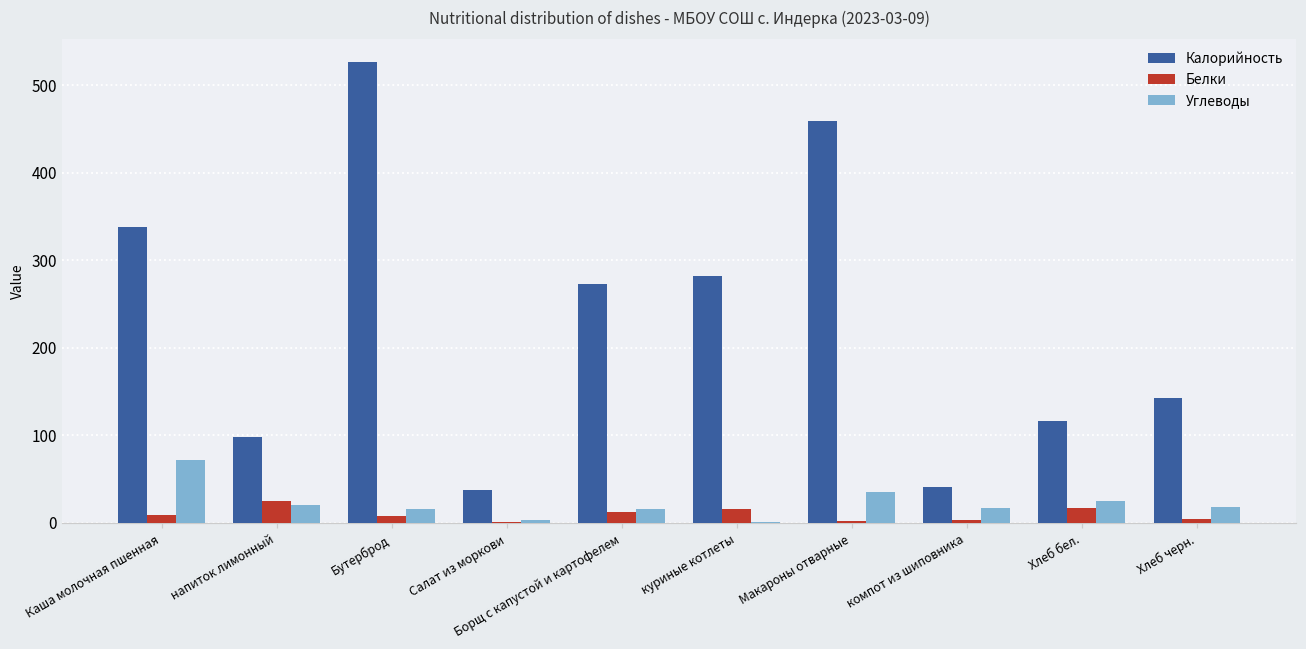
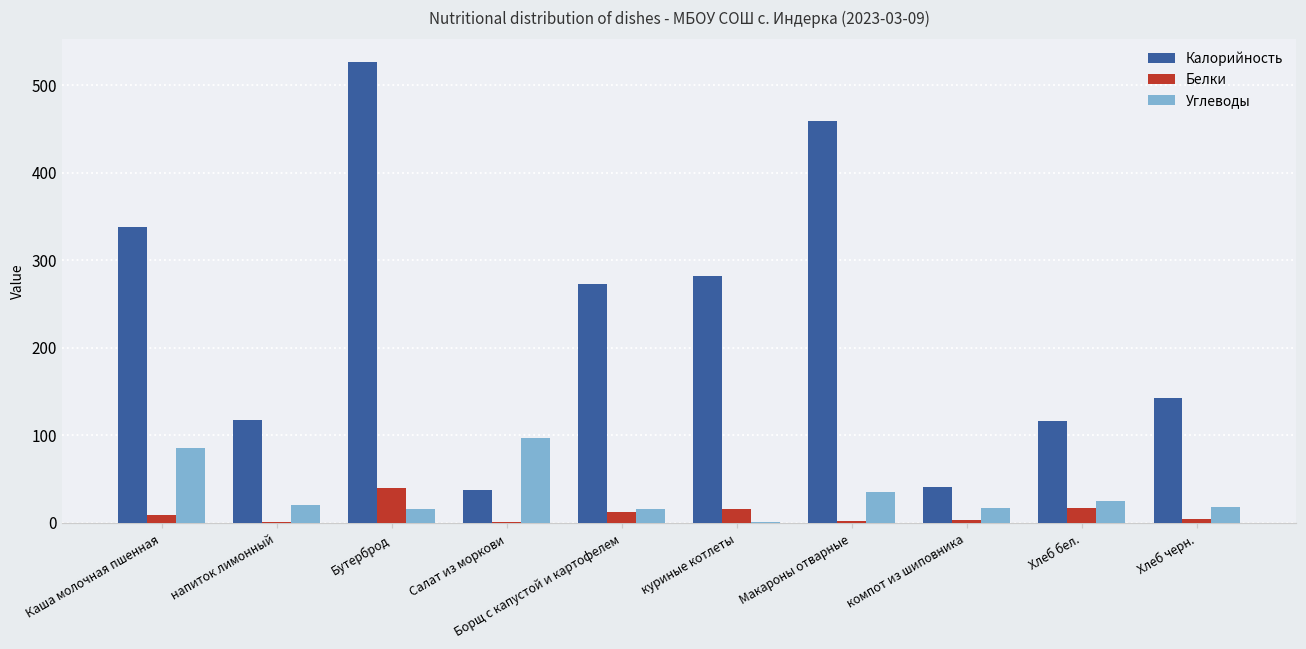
  {
    "Калорийность": {
      "Каша молочная пшенная": 340,
-     "напиток лимонный": 100,
+     "напиток лимонный": 120,
      "Бутерброд": 530,
      "Салат из моркови": 40,
      "Борщ с капустой и картофелем": 270,
      "куриные котлеты": 280,
      "Макароны отварные": 460,
      "компот из шиповника": 40,
      "Хлеб бел.": 120,
      "Хлеб черн.": 140
    },
    "Белки": {
      "Каша молочная пшенная": 10,
-     "напиток лимонный": 30,
-     "Бутерброд": 10,
+     "напиток лимонный": 0,
+     "Бутерброд": 40,
      "Борщ с капустой и картофелем": 10,
      "куриные котлеты": 20,
      "Хлеб бел.": 20,
      "Хлеб черн.": 0
    },
    "Углеводы": {
-     "Каша молочная пшенная": 70,
+     "Каша молочная пшенная": 90,
      "напиток лимонный": 20,
      "Бутерброд": 20,
-     "Салат из моркови": 0,
+     "Салат из моркови": 100,
      "Борщ с капустой и картофелем": 20,
      "Макароны отварные": 40,
      "компот из шиповника": 20,
      "Хлеб бел.": 20,
      "Хлеб черн.": 20
    }
  }
